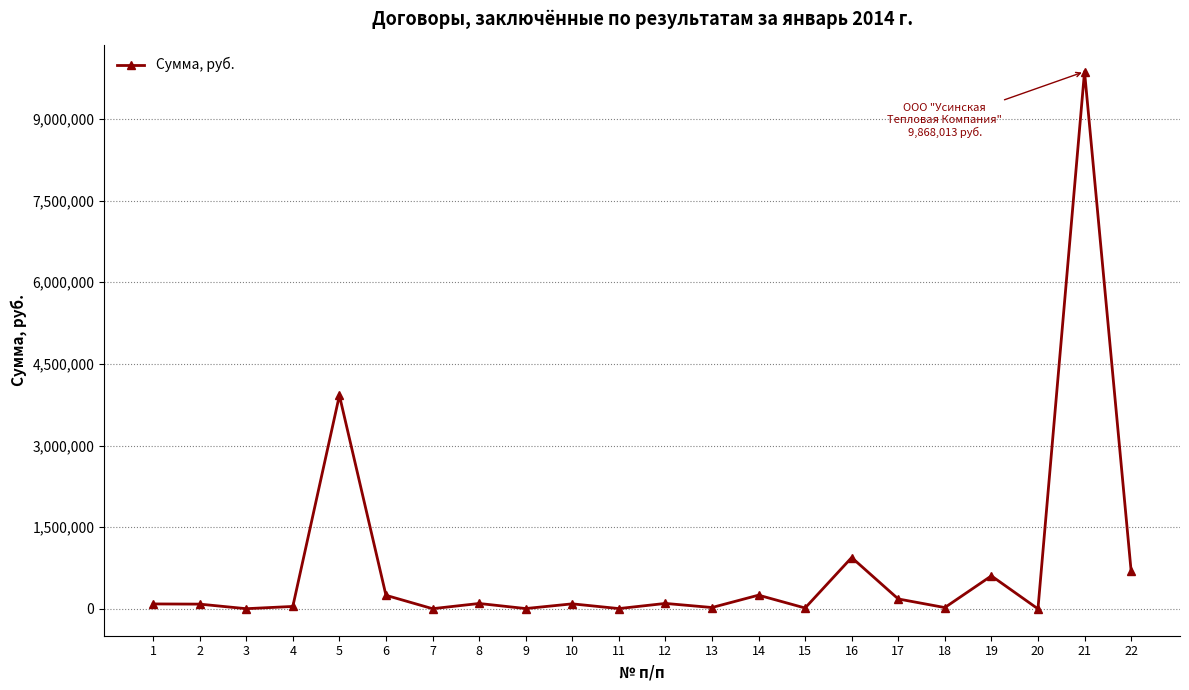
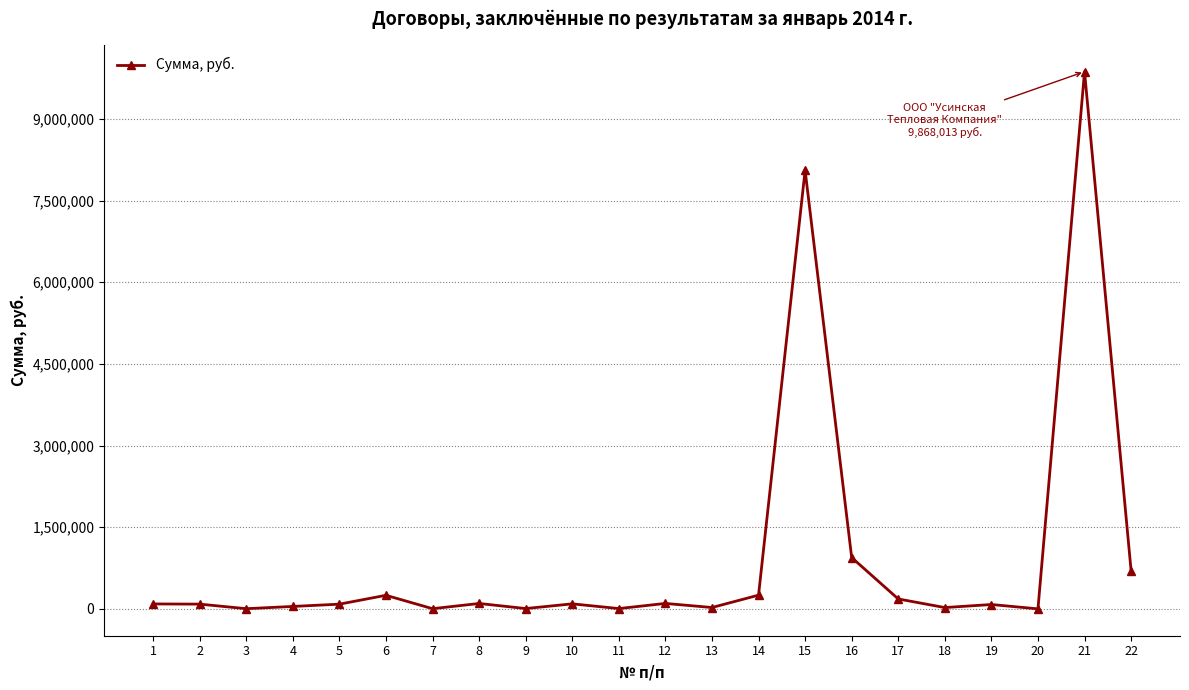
  {
    "1": "100,000",
    "2": "100,000",
    "3": "0",
    "4": "0",
-   "5": "3,900,000",
+   "5": "100,000",
    "6": "200,000",
    "7": "0",
    "8": "100,000",
    "9": "0",
    "10": "100,000",
    "11": "0",
    "12": "100,000",
    "13": "0",
    "14": "300,000",
-   "15": "0",
+   "15": "8,100,000",
    "16": "900,000",
    "17": "200,000",
    "18": "0",
-   "19": "600,000",
+   "19": "100,000",
    "20": "0",
    "22": "700,000"
  }
